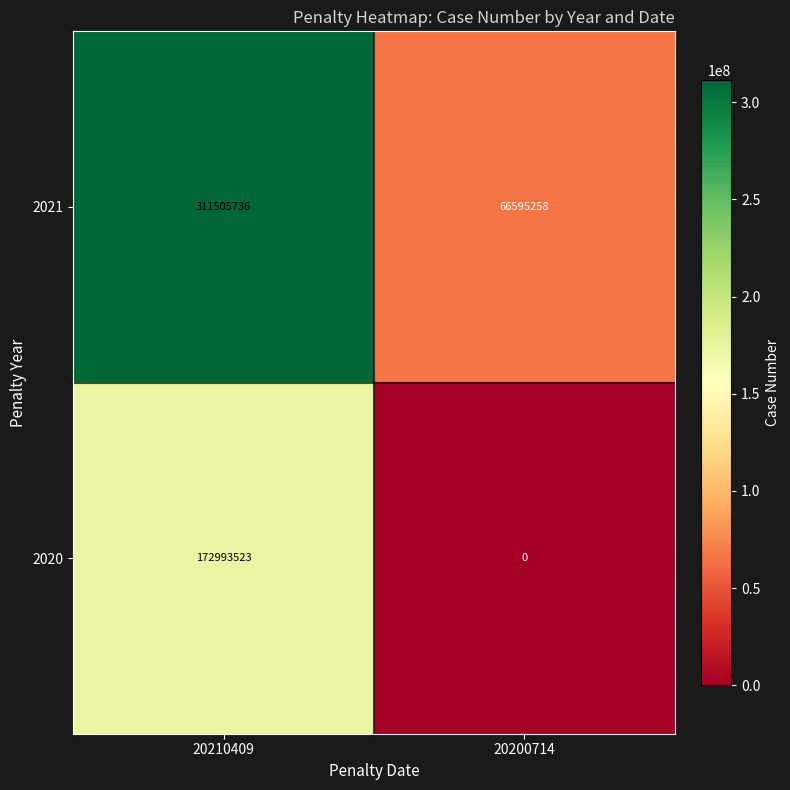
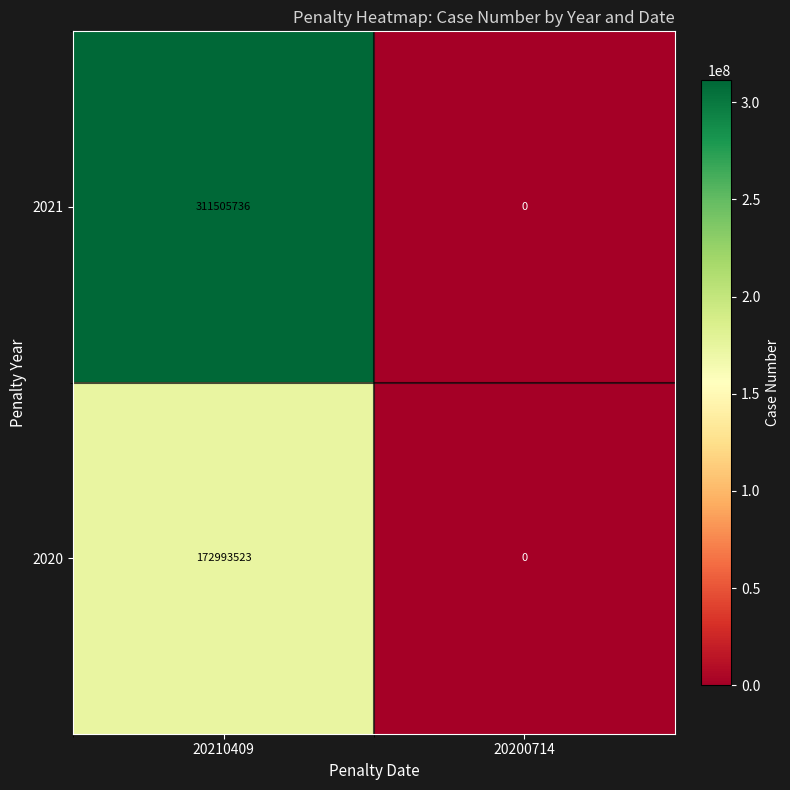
  {
    "2021": {
      "20210409": 311505736,
-     "20200714": 66595258
+     "20200714": 0
    },
    "2020": {
      "20210409": 172993523,
      "20200714": 0
    }
  }
